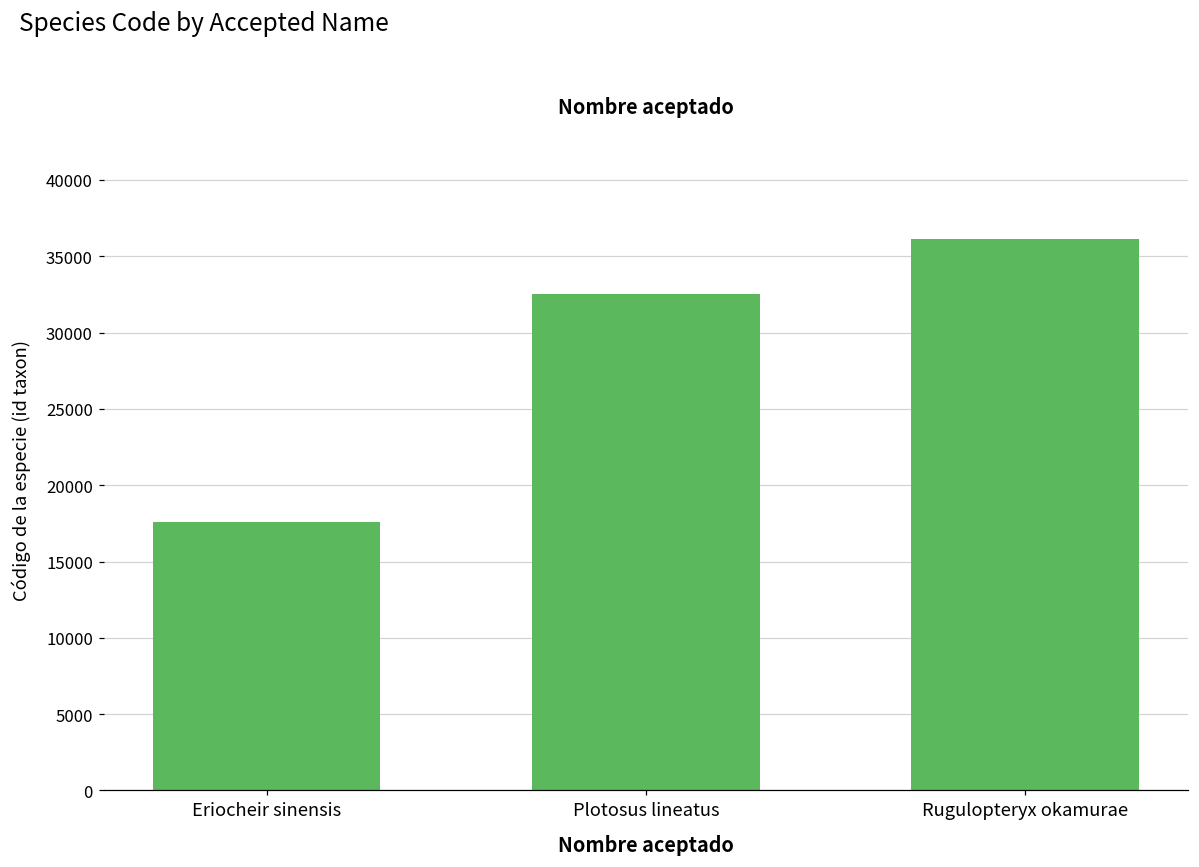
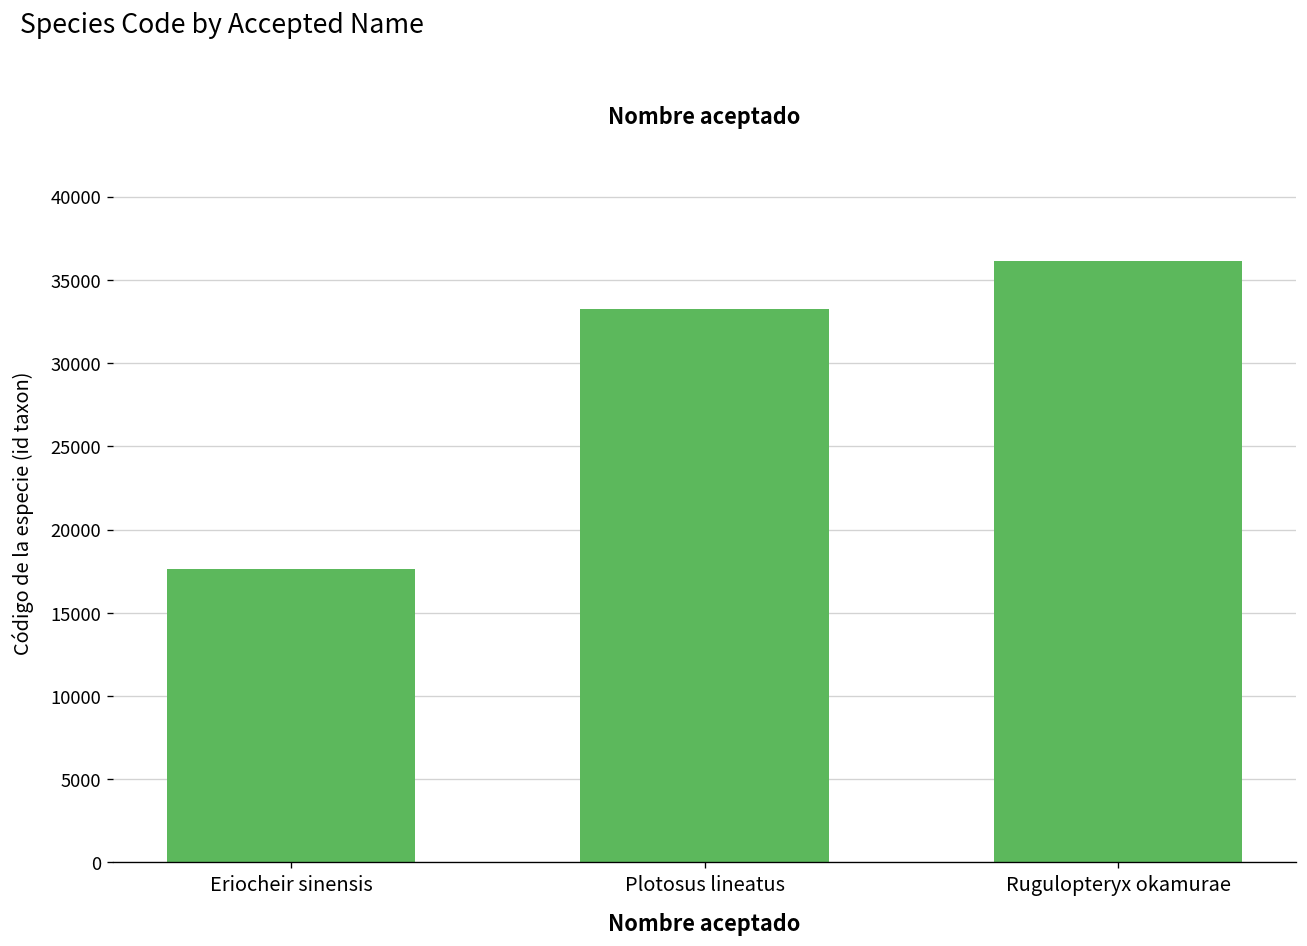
  {
    "Eriocheir sinensis": 17600,
-   "Plotosus lineatus": 32600,
+   "Plotosus lineatus": 33300,
    "Rugulopteryx okamurae": 36100
  }
